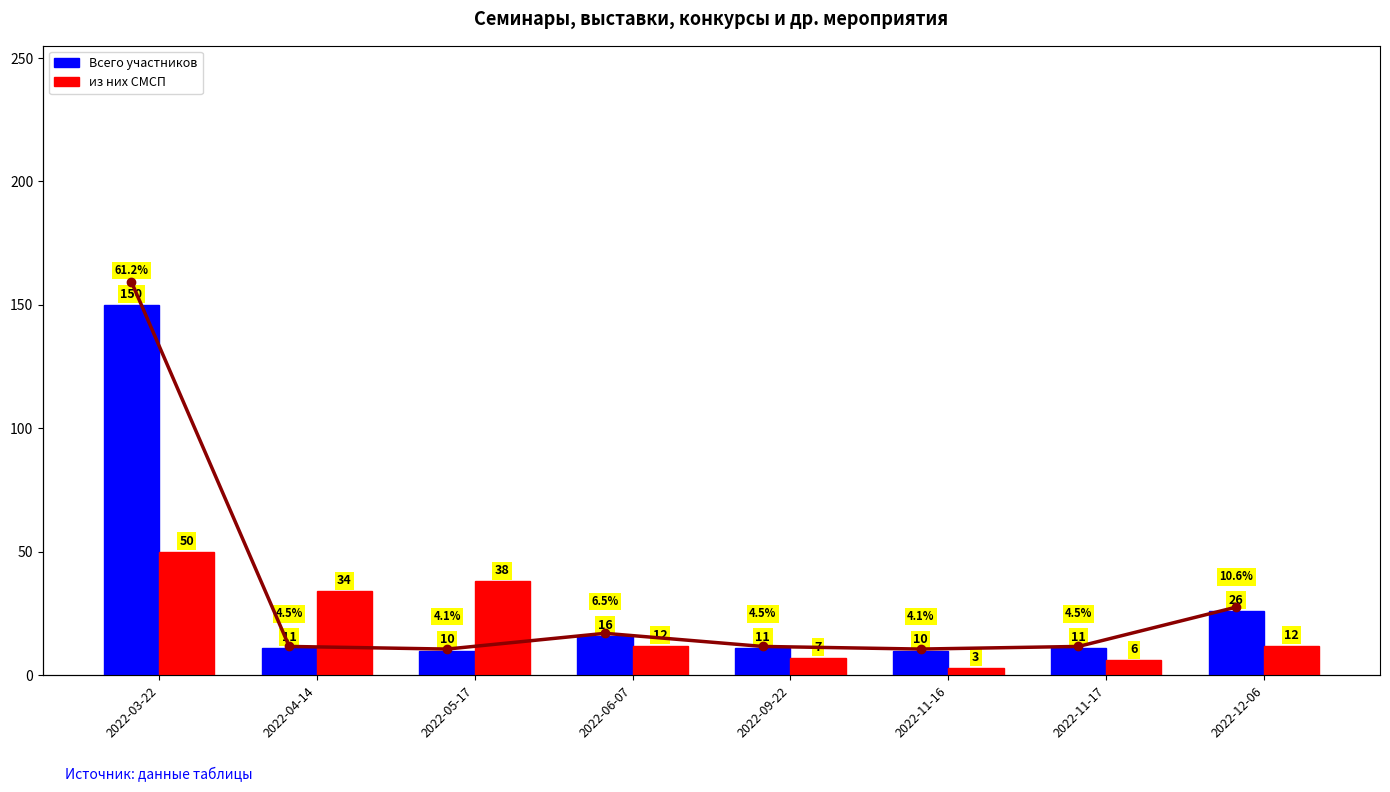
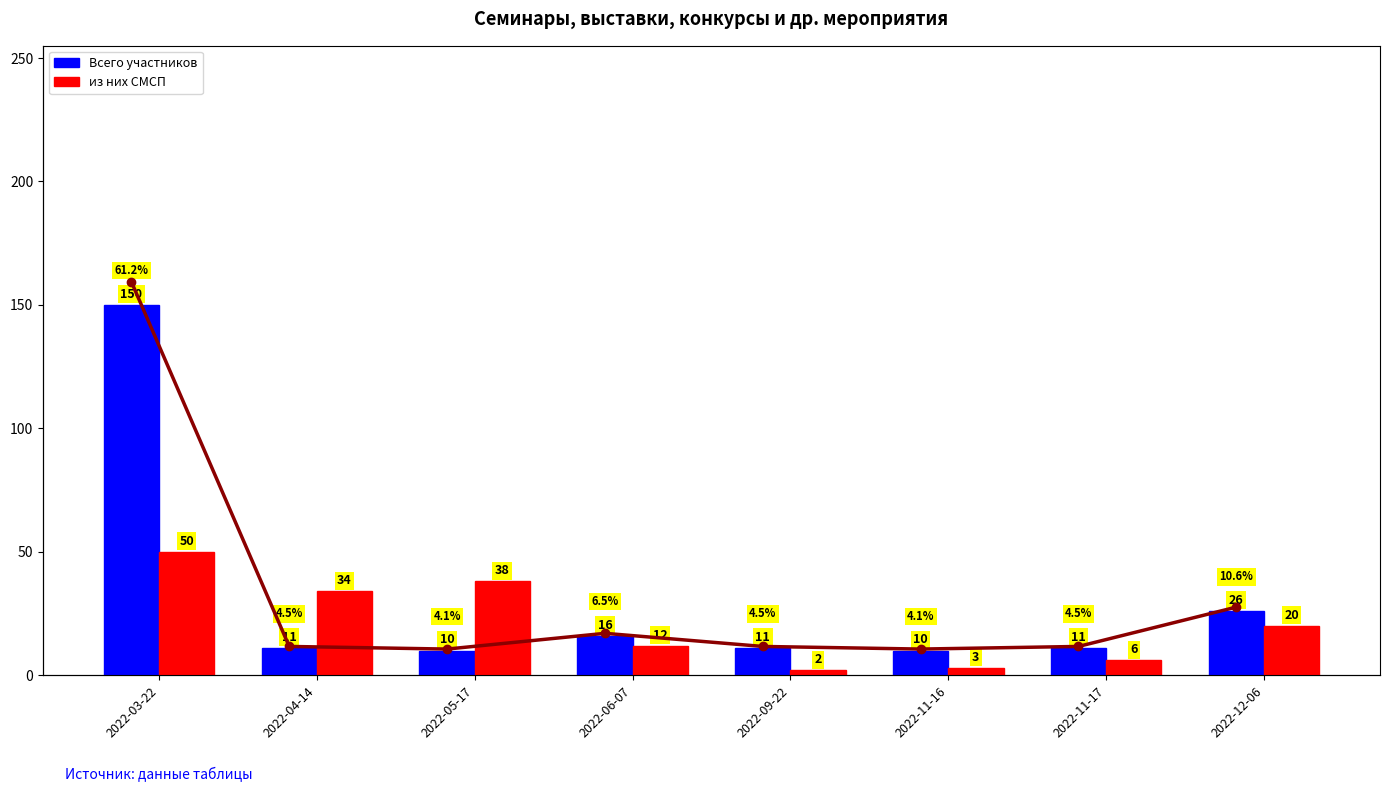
  {
    "из них СМСП": {
-     "2022-09-22": 7,
-     "2022-12-06": 12
+     "2022-09-22": 2,
+     "2022-12-06": 20
    }
  }
